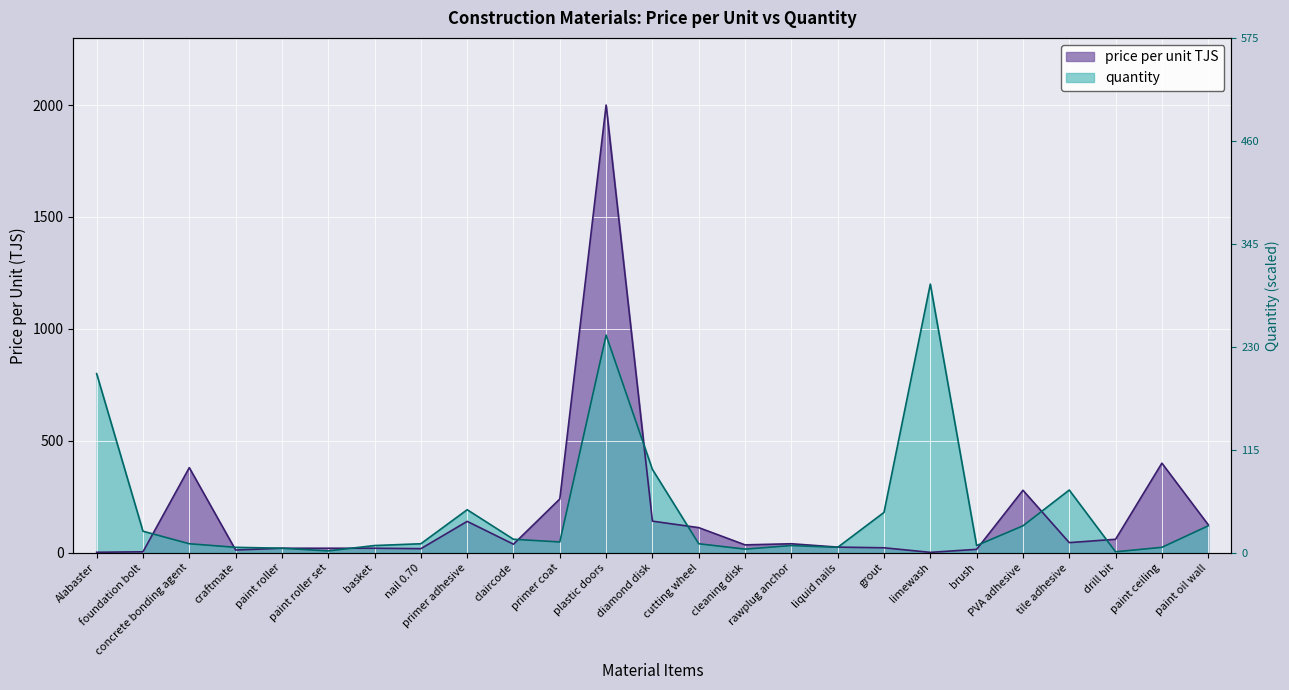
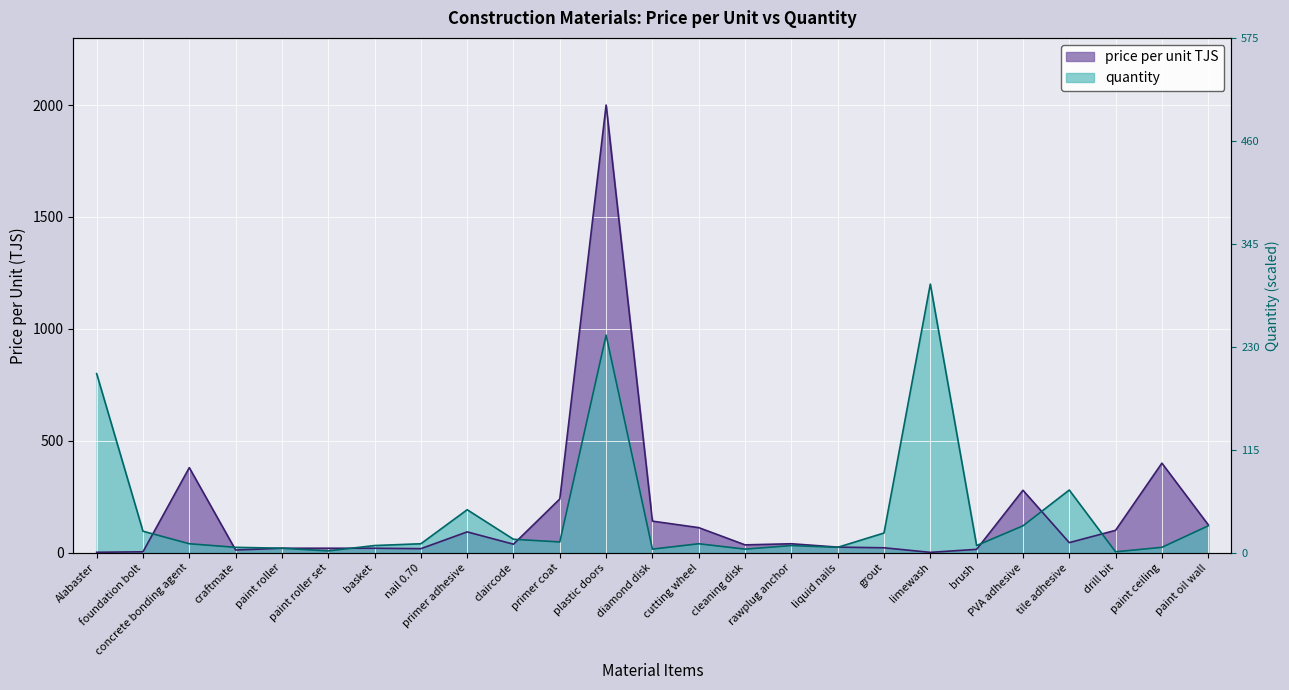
  {
    "price per unit TJS": {
      "Alabaster": 0,
      "foundation bolt": 0,
      "concrete bonding agent": 380,
      "craftmate": 10,
      "paint roller set": 20,
      "basket": 20,
      "nail 0.70": 20,
-     "primer adhesive": 140,
+     "primer adhesive": 90,
      "claircode": 40,
      "primer coat": 240,
      "plastic doors": 2000,
      "diamond disk": 140,
      "cutting wheel": 110,
      "cleaning disk": 40,
      "grout": 20,
      "limewash": 0,
      "brush": 20,
      "PVA adhesive": 280,
      "tile adhesive": 50,
-     "drill bit": 60,
+     "drill bit": 100,
      "paint ceiling": 400
    },
    "quantity": {
      "Alabaster": 800,
      "foundation bolt": 100,
      "concrete bonding agent": 40,
      "craftmate": 20,
      "paint roller set": 10,
      "basket": 30,
      "nail 0.70": 40,
      "primer adhesive": 190,
      "claircode": 60,
      "primer coat": 50,
      "plastic doors": 970,
-     "diamond disk": 370,
+     "diamond disk": 20,
      "cutting wheel": 40,
      "cleaning disk": 20,
-     "grout": 180,
+     "grout": 90,
      "limewash": 1200,
      "brush": 30,
      "PVA adhesive": 120,
      "tile adhesive": 280,
      "drill bit": 0,
      "paint ceiling": 20
    }
  }
